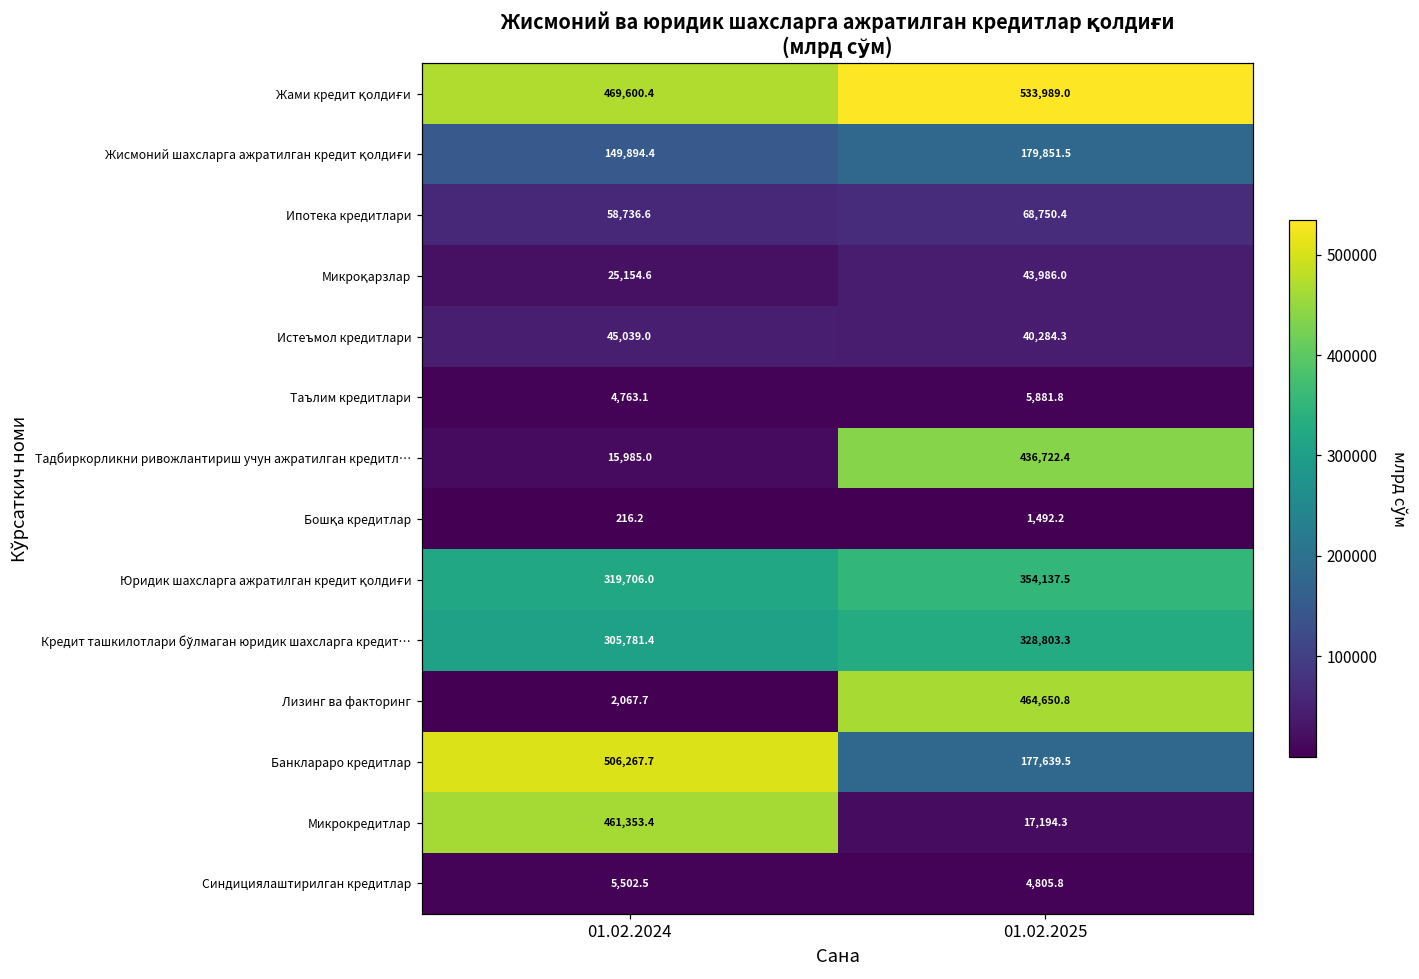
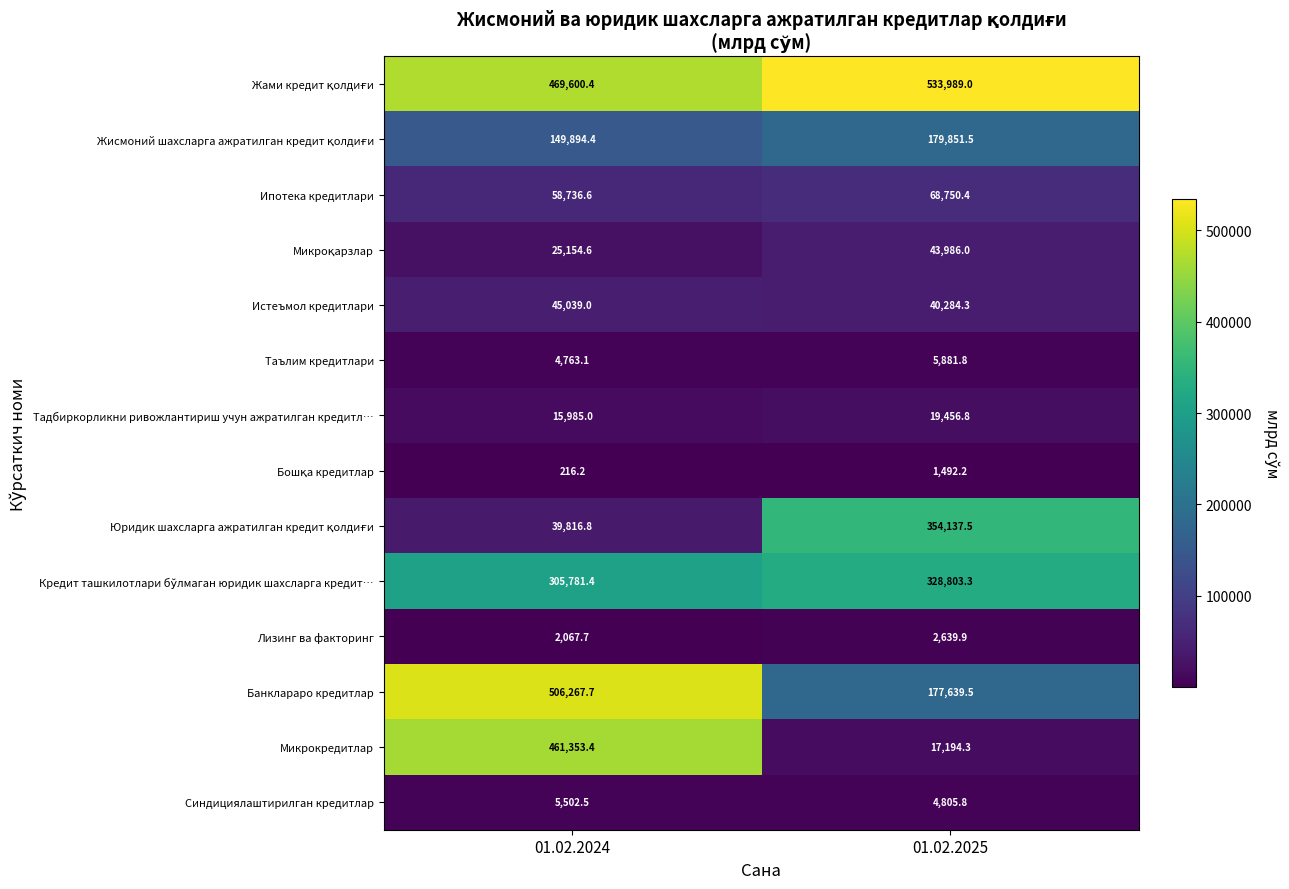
  {
    "Жами кредит қолдиғи": {
      "01.02.2024": "469,600.4",
      "01.02.2025": "533,989.0"
    },
    "Жисмоний шахсларга ажратилган кредит қолдиғи": {
      "01.02.2024": "149,894.4",
      "01.02.2025": "179,851.5"
    },
    "Ипотека кредитлари": {
      "01.02.2024": "58,736.6",
      "01.02.2025": "68,750.4"
    },
    "Микроқарзлар": {
      "01.02.2024": "25,154.6",
      "01.02.2025": "43,986.0"
    },
    "Истеъмол кредитлари": {
      "01.02.2024": "45,039.0",
      "01.02.2025": "40,284.3"
    },
    "Таълим кредитлари": {
      "01.02.2024": "4,763.1",
      "01.02.2025": "5,881.8"
    },
    "Тадбиркорликни ривожлантириш учун ажратилган кредитл…": {
      "01.02.2024": "15,985.0",
-     "01.02.2025": "436,722.4"
+     "01.02.2025": "19,456.8"
    },
    "Бошқа кредитлар": {
      "01.02.2024": "216.2",
      "01.02.2025": "1,492.2"
    },
    "Юридик шахсларга ажратилган кредит қолдиғи": {
-     "01.02.2024": "319,706.0",
+     "01.02.2024": "39,816.8",
      "01.02.2025": "354,137.5"
    },
    "Кредит ташкилотлари бўлмаган юридик шахсларга кредит…": {
      "01.02.2024": "305,781.4",
      "01.02.2025": "328,803.3"
    },
    "Лизинг ва факторинг": {
      "01.02.2024": "2,067.7",
-     "01.02.2025": "464,650.8"
+     "01.02.2025": "2,639.9"
    },
    "Банклараро кредитлар": {
      "01.02.2024": "506,267.7",
      "01.02.2025": "177,639.5"
    },
    "Микрокредитлар": {
      "01.02.2024": "461,353.4",
      "01.02.2025": "17,194.3"
    },
    "Синдициялаштирилган кредитлар": {
      "01.02.2024": "5,502.5",
      "01.02.2025": "4,805.8"
    }
  }
